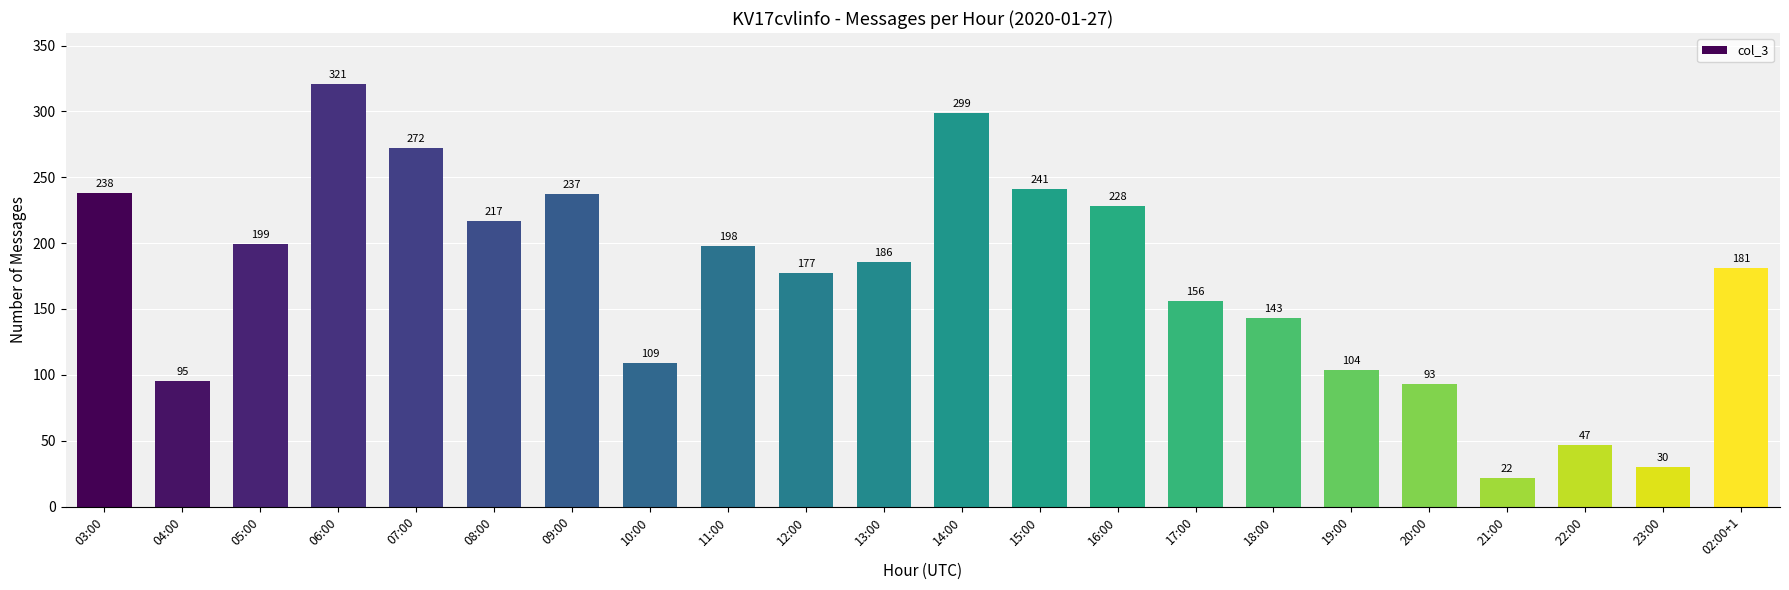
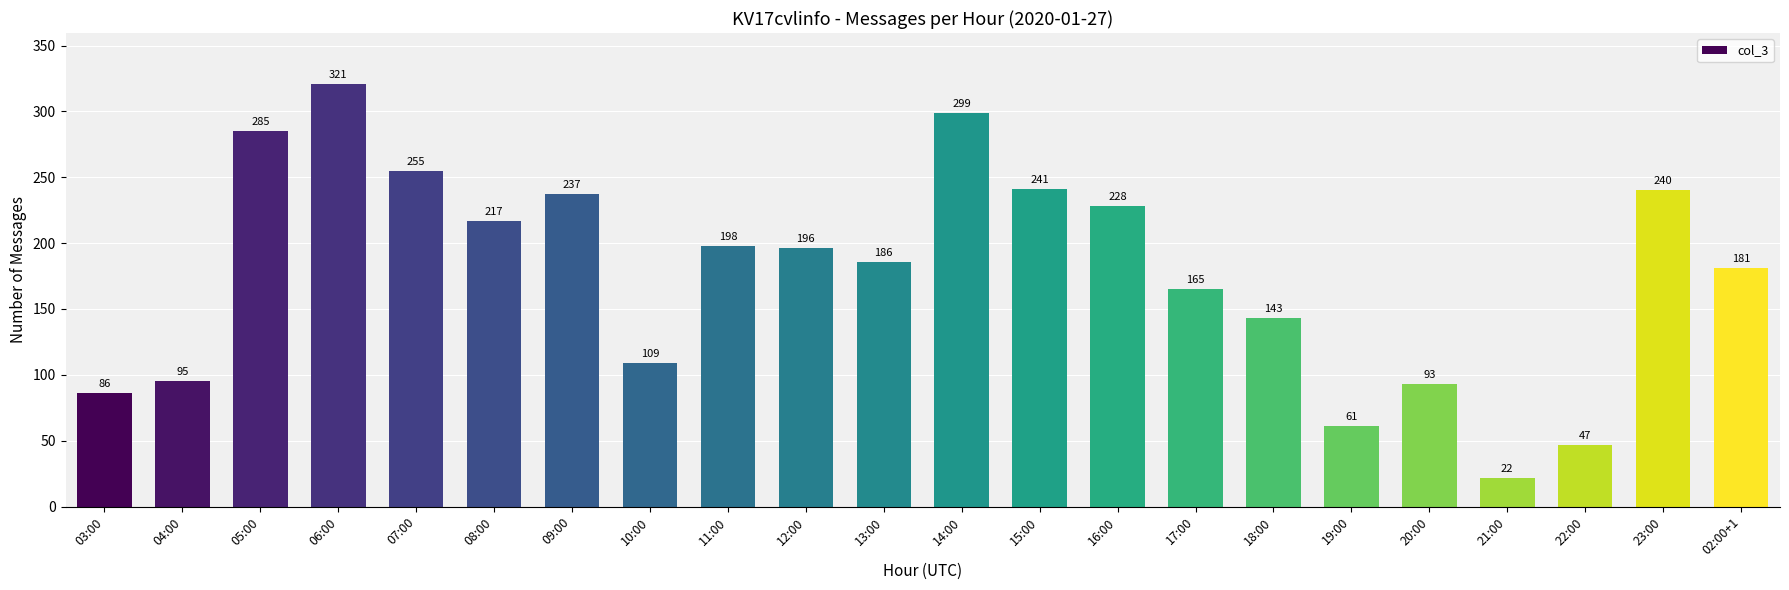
  {
-   "03:00": 238,
+   "03:00": 86,
    "04:00": 95,
-   "05:00": 199,
+   "05:00": 285,
    "06:00": 321,
-   "07:00": 272,
+   "07:00": 255,
    "08:00": 217,
    "09:00": 237,
    "10:00": 109,
    "11:00": 198,
-   "12:00": 177,
+   "12:00": 196,
    "13:00": 186,
    "14:00": 299,
    "15:00": 241,
    "16:00": 228,
-   "17:00": 156,
+   "17:00": 165,
    "18:00": 143,
-   "19:00": 104,
+   "19:00": 61,
    "20:00": 93,
    "21:00": 22,
    "22:00": 47,
-   "23:00": 30,
+   "23:00": 240,
    "02:00+1": 181
  }
